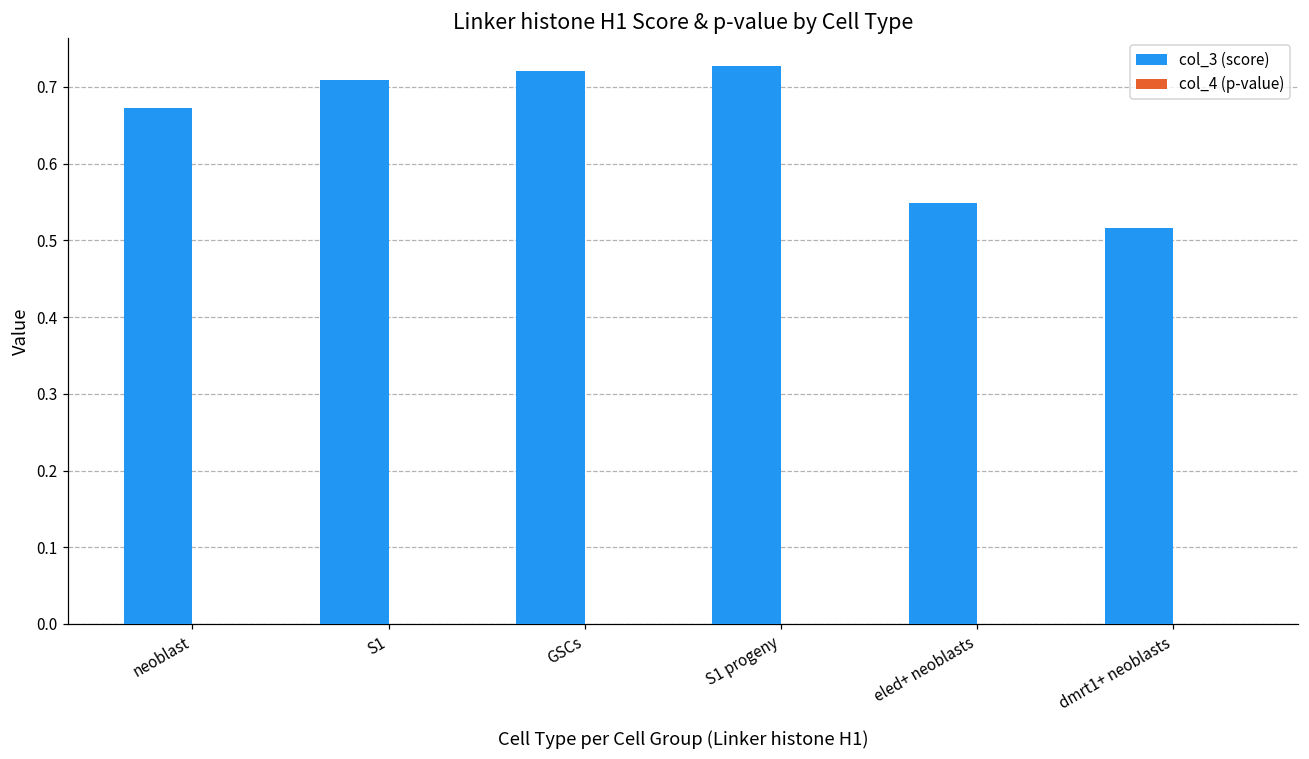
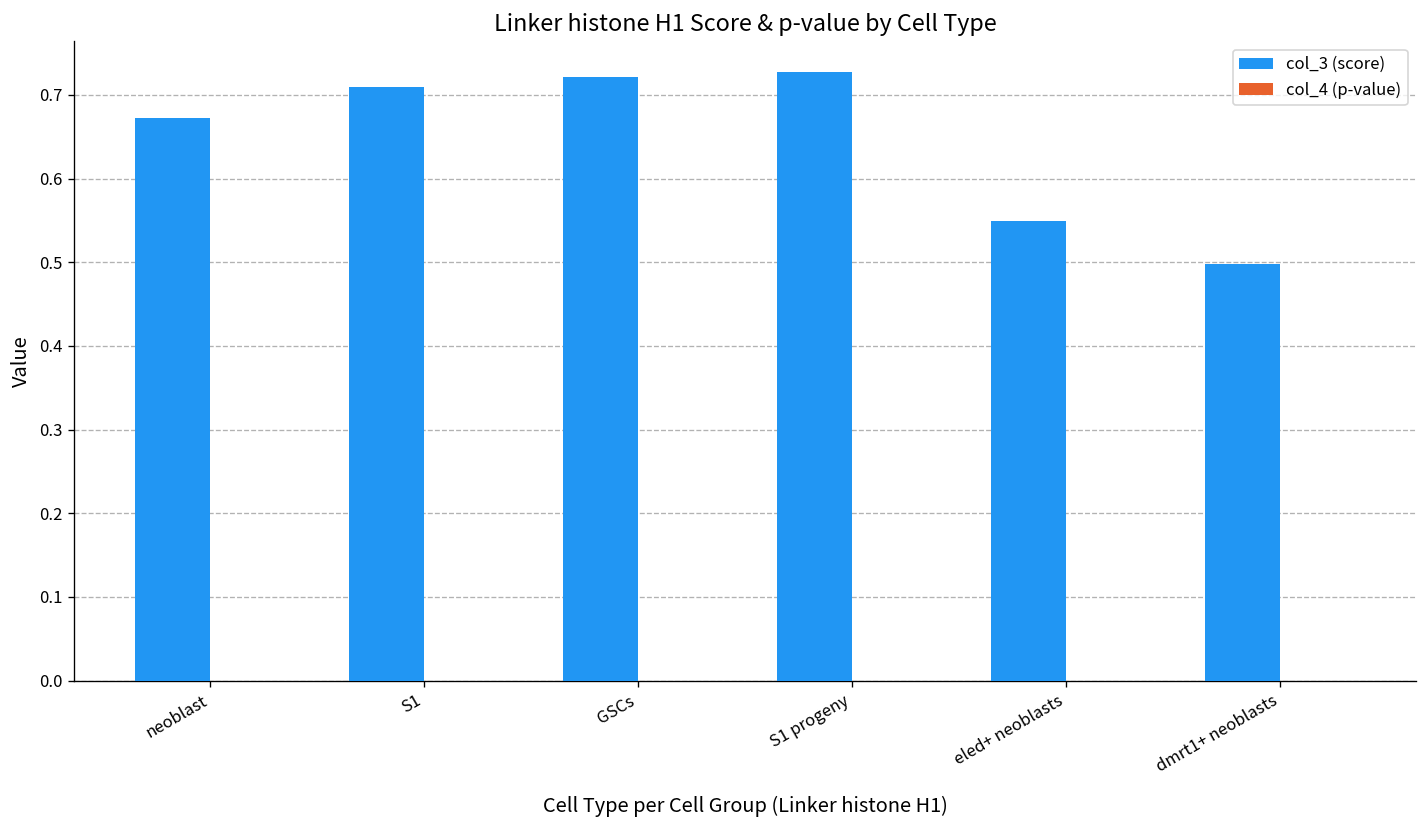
  {
    "col_3 (score)": {
      "neoblast": 0.67,
      "S1": 0.71,
      "GSCs": 0.72,
      "S1 progeny": 0.73,
      "eled+ neoblasts": 0.55,
-     "dmrt1+ neoblasts": 0.52
+     "dmrt1+ neoblasts": 0.50
    },
    "col_4 (p-value)": {
      "neoblast": 0.00,
      "S1": 0.00
    }
  }
